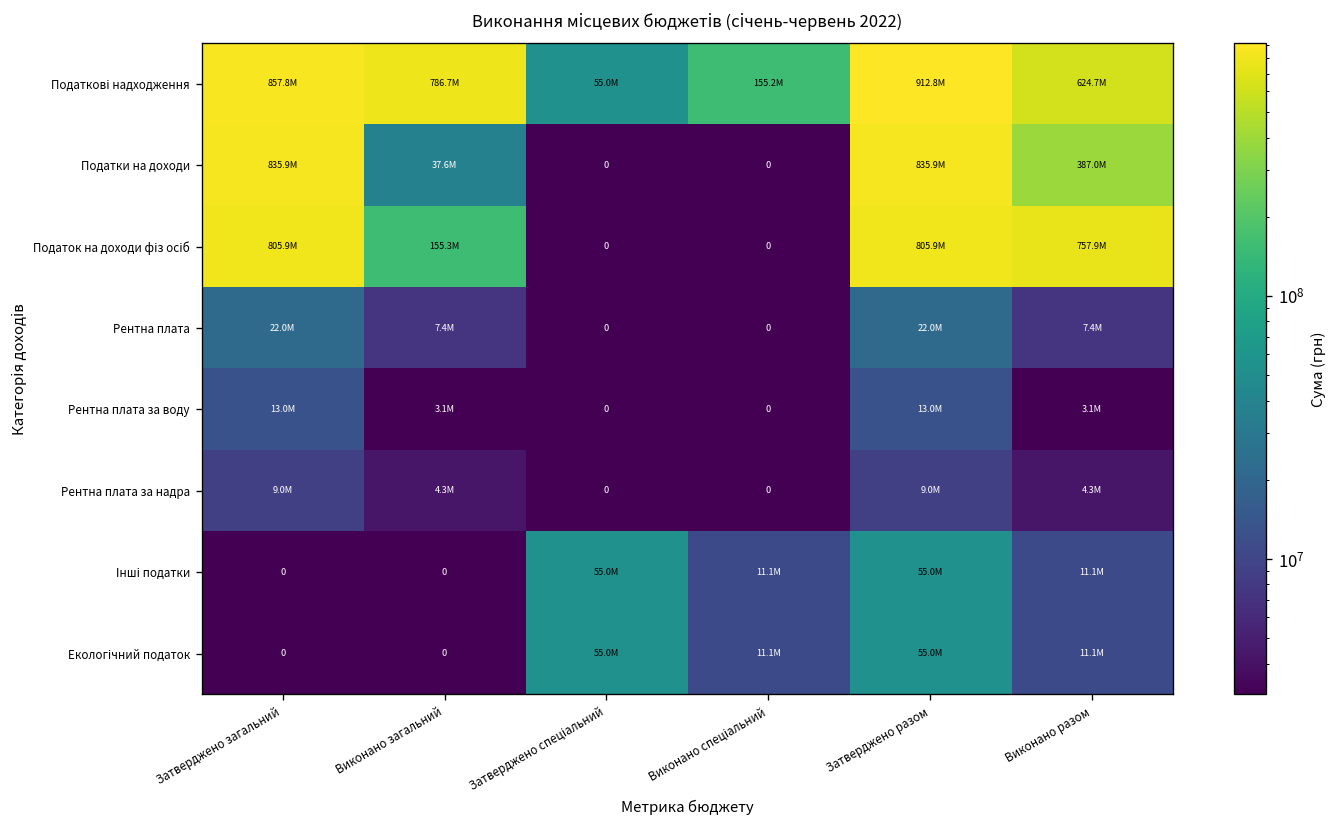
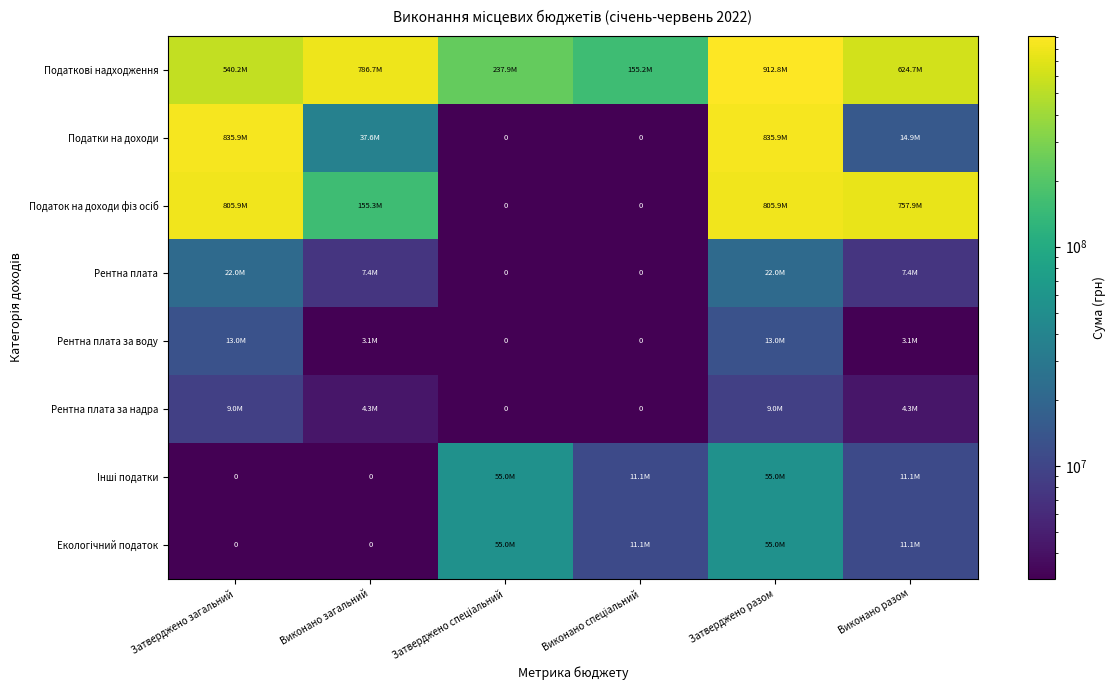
  {
    "Податкові надходження": {
-     "Затверджено загальний": "857.8M",
+     "Затверджено загальний": "540.2M",
      "Виконано загальний": "786.7M",
-     "Затверджено спеціальний": "55.0M",
+     "Затверджено спеціальний": "237.9M",
      "Виконано спеціальний": "155.2M",
      "Затверджено разом": "912.8M",
      "Виконано разом": "624.7M"
    },
    "Податки на доходи": {
      "Затверджено загальний": "835.9M",
      "Виконано загальний": "37.6M",
      "Затверджено спеціальний": "0",
      "Виконано спеціальний": "0",
      "Затверджено разом": "835.9M",
-     "Виконано разом": "387.0M"
+     "Виконано разом": "14.9M"
    },
    "Податок на доходи фіз осіб": {
      "Затверджено загальний": "805.9M",
      "Виконано загальний": "155.3M",
      "Затверджено спеціальний": "0",
      "Виконано спеціальний": "0",
      "Затверджено разом": "805.9M",
      "Виконано разом": "757.9M"
    },
    "Рентна плата": {
      "Затверджено загальний": "22.0M",
      "Виконано загальний": "7.4M",
      "Затверджено спеціальний": "0",
      "Виконано спеціальний": "0",
      "Затверджено разом": "22.0M",
      "Виконано разом": "7.4M"
    },
    "Рентна плата за воду": {
      "Затверджено загальний": "13.0M",
      "Виконано загальний": "3.1M",
      "Затверджено спеціальний": "0",
      "Виконано спеціальний": "0",
      "Затверджено разом": "13.0M",
      "Виконано разом": "3.1M"
    },
    "Рентна плата за надра": {
      "Затверджено загальний": "9.0M",
      "Виконано загальний": "4.3M",
      "Затверджено спеціальний": "0",
      "Виконано спеціальний": "0",
      "Затверджено разом": "9.0M",
      "Виконано разом": "4.3M"
    },
    "Інші податки": {
      "Затверджено загальний": "0",
      "Виконано загальний": "0",
      "Затверджено спеціальний": "55.0M",
      "Виконано спеціальний": "11.1M",
      "Затверджено разом": "55.0M",
      "Виконано разом": "11.1M"
    },
    "Екологічний податок": {
      "Затверджено загальний": "0",
      "Виконано загальний": "0",
      "Затверджено спеціальний": "55.0M",
      "Виконано спеціальний": "11.1M",
      "Затверджено разом": "55.0M",
      "Виконано разом": "11.1M"
    }
  }
